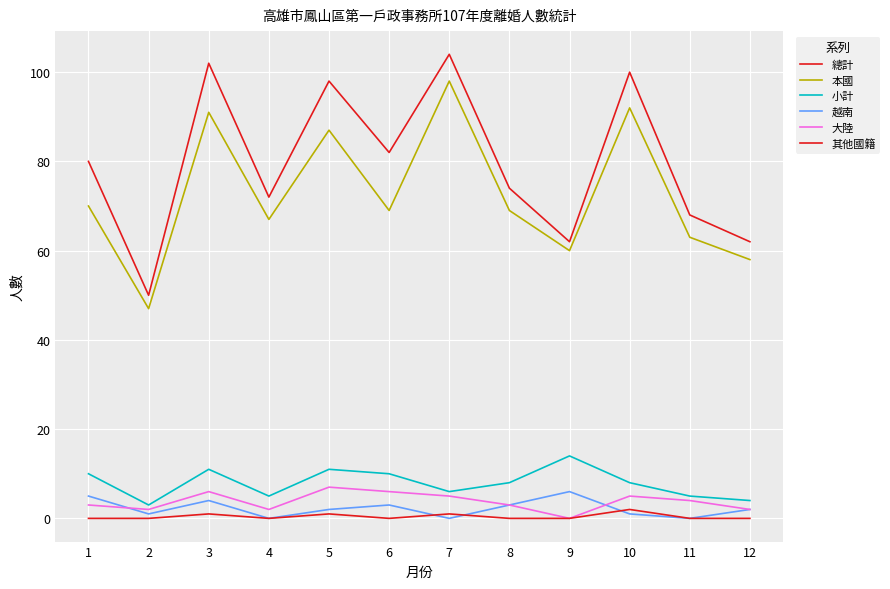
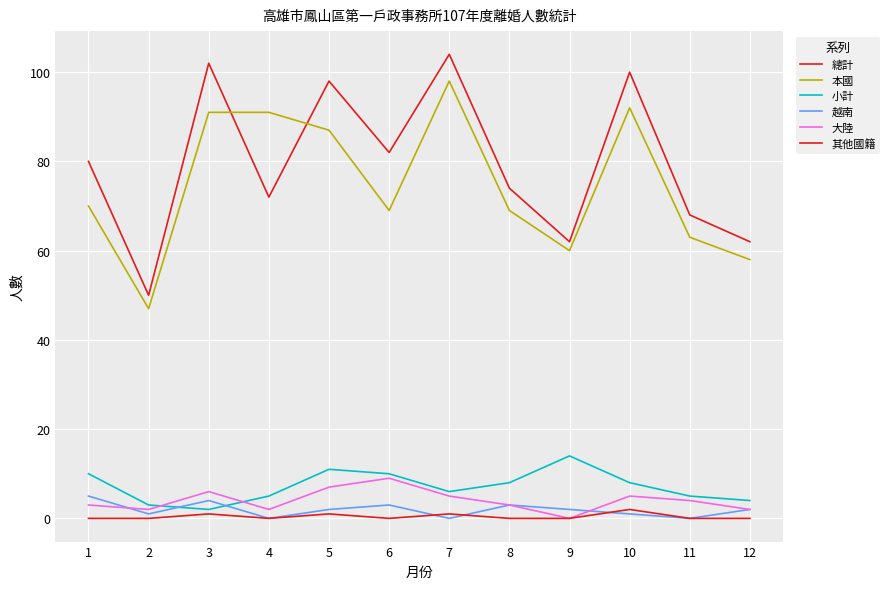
  {
    "本國": {
      "1": 70,
      "2": 47,
      "3": 91,
-     "4": 67,
+     "4": 91,
      "5": 87,
      "6": 69,
      "7": 98,
      "8": 69,
      "9": 60,
      "10": 92,
      "11": 63,
      "12": 58
    },
    "小計": {
      "1": 10,
      "2": 3,
-     "3": 11,
+     "3": 2,
      "4": 5,
      "5": 11,
      "6": 10,
      "7": 6,
      "8": 8,
      "9": 14,
      "10": 8,
      "11": 5,
      "12": 4
    },
    "越南": {
      "1": 5,
      "2": 1,
      "3": 4,
      "5": 2,
      "6": 3,
      "7": 0,
-     "9": 6,
+     "9": 2,
      "10": 1
    },
    "大陸": {
      "1": 3,
      "2": 2,
      "3": 6,
      "4": 2,
      "5": 7,
-     "6": 6,
+     "6": 9,
      "7": 5,
      "10": 5,
      "11": 4
    }
  }
